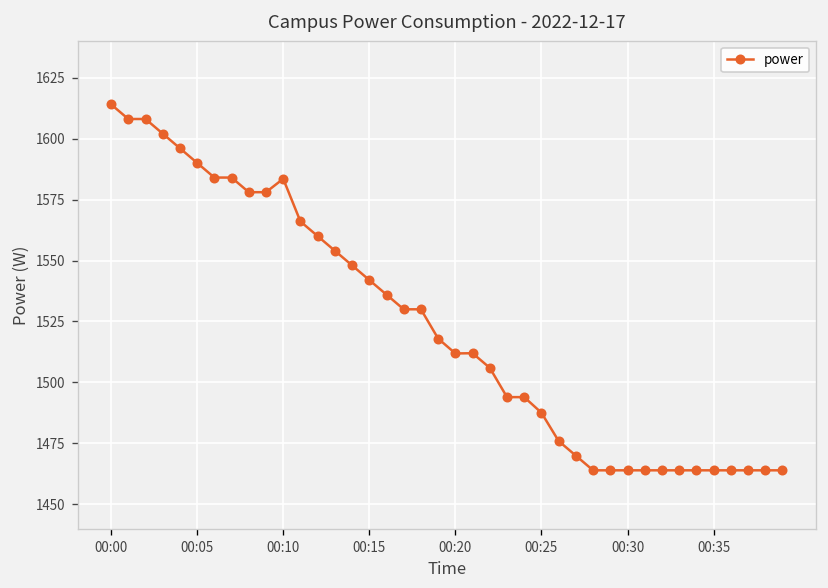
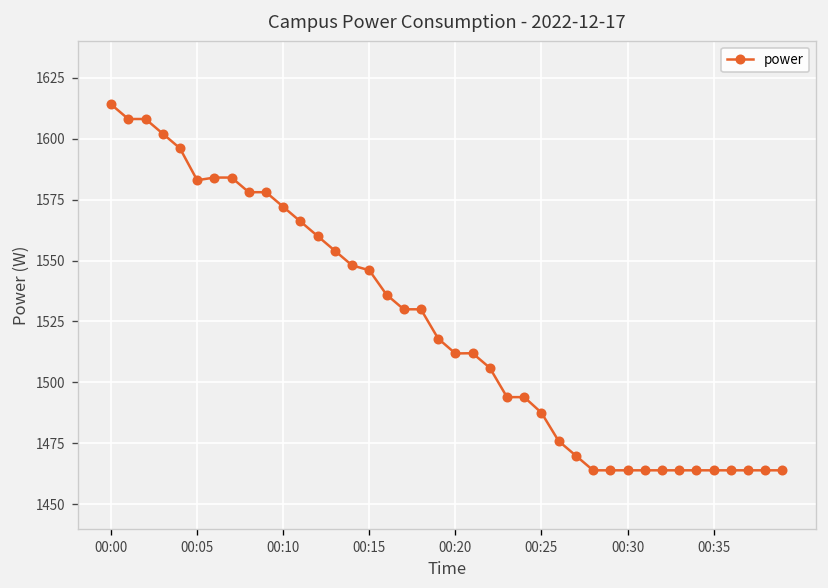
  {
    "00:00": 1614,
-   "00:05": 1590,
-   "00:10": 1584,
-   "00:15": 1542,
+   "00:05": 1583,
+   "00:10": 1572,
+   "00:15": 1546,
    "00:20": 1512,
    "00:25": 1488,
    "00:30": 1464,
    "00:35": 1464
  }
